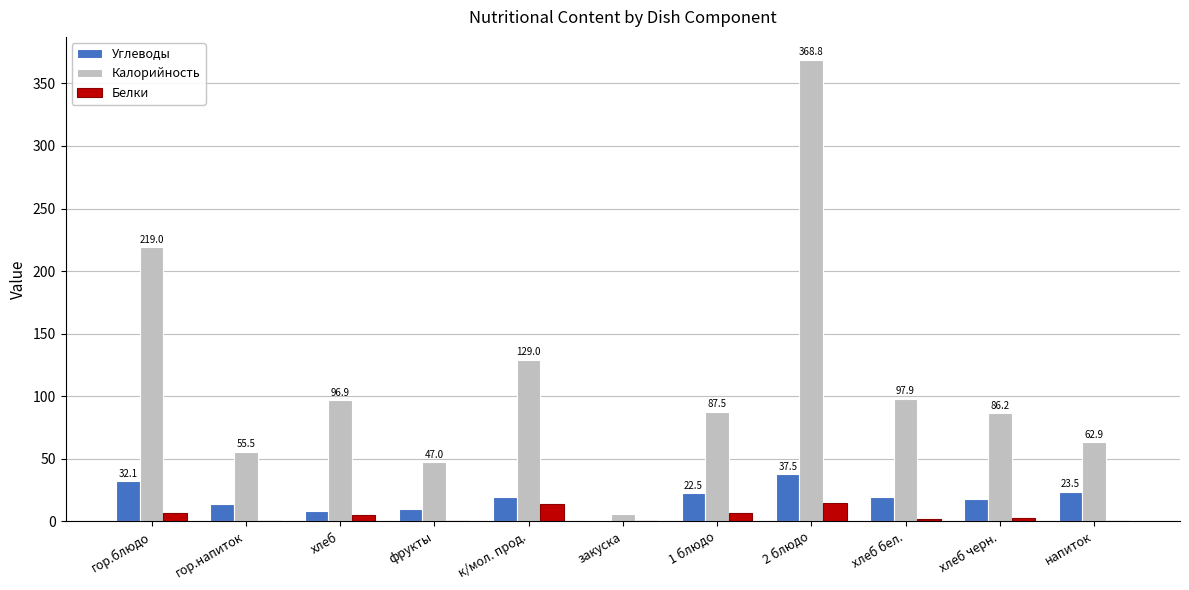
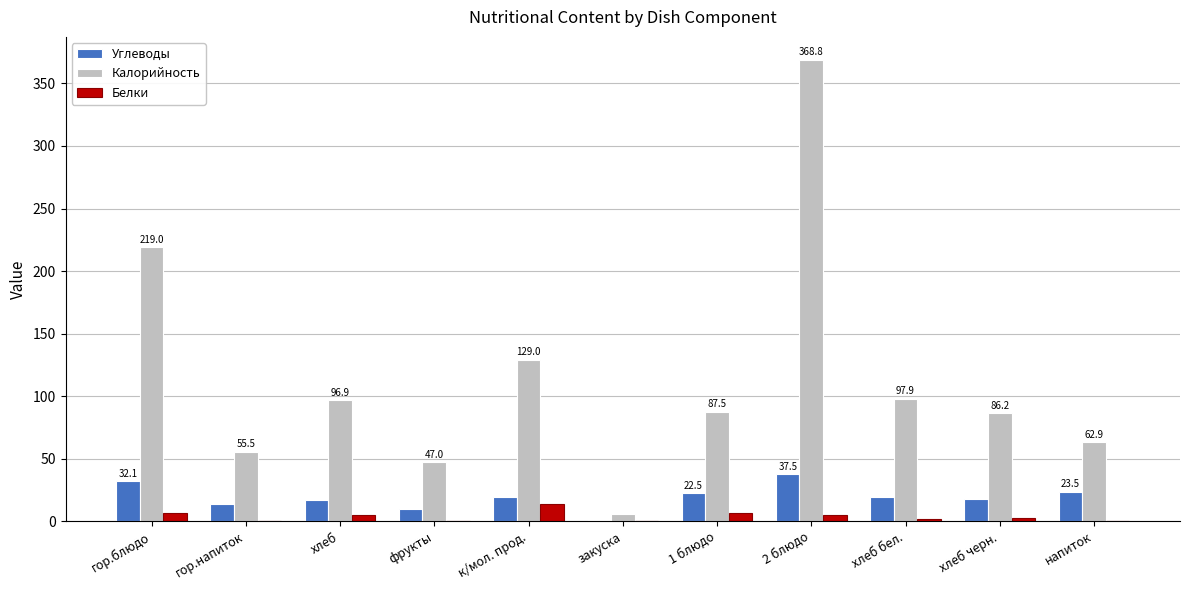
  {
    "Углеводы": {
      "гор.напиток": 14,
-     "хлеб": 9,
+     "хлеб": 17,
      "фрукты": 10,
      "к/мол. прод.": 20,
      "хлеб бел.": 20,
      "хлеб черн.": 18
    },
    "Калорийность": {
      "гор.блюдо": 219.0,
      "гор.напиток": 55.5,
      "хлеб": 96.9,
      "фрукты": 47.0,
      "к/мол. прод.": 129.0,
      "1 блюдо": 87.5,
      "2 блюдо": 368.8,
      "хлеб бел.": 97.9,
      "хлеб черн.": 86.2,
      "напиток": 62.9
    },
    "Белки": {
      "гор.блюдо": 7,
      "хлеб": 5,
      "к/мол. прод.": 14,
      "1 блюдо": 6,
-     "2 блюдо": 14,
+     "2 блюдо": 5,
      "хлеб черн.": 3
    }
  }
